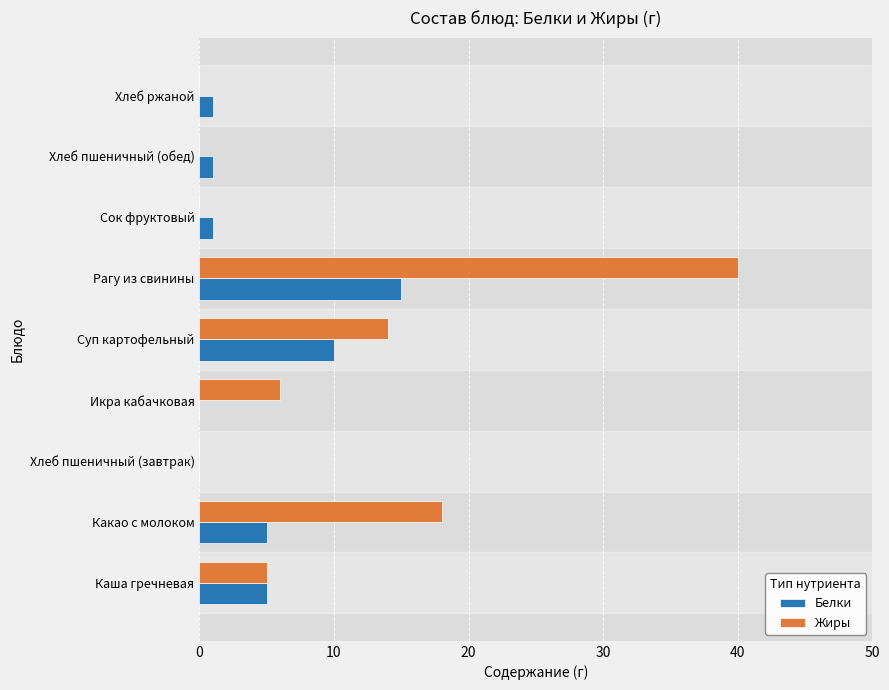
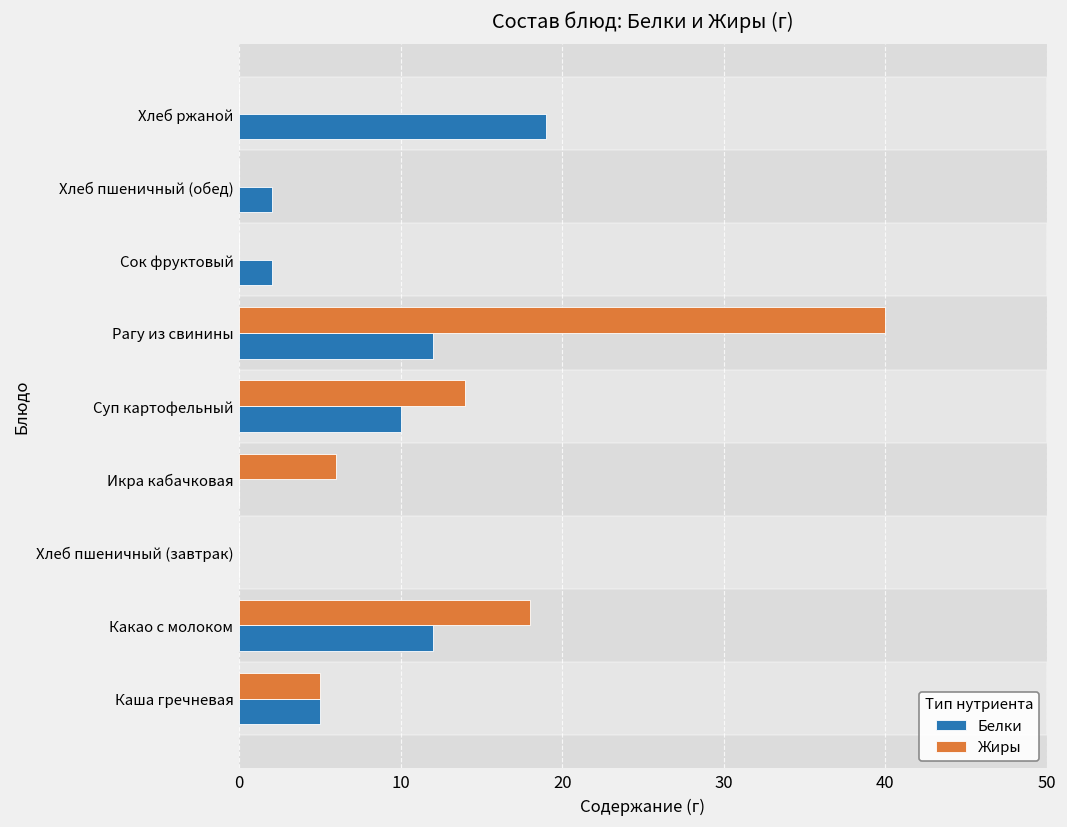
  {
    "Белки": {
-     "Хлеб ржаной": 1,
-     "Хлеб пшеничный (обед)": 1,
-     "Сок фруктовый": 1,
-     "Рагу из свинины": 15,
+     "Хлеб ржаной": 19,
+     "Хлеб пшеничный (обед)": 2,
+     "Сок фруктовый": 2,
+     "Рагу из свинины": 12,
      "Суп картофельный": 10,
      "Икра кабачковая": 0,
      "Хлеб пшеничный (завтрак)": 0,
-     "Какао с молоком": 5,
+     "Какао с молоком": 12,
      "Каша гречневая": 5
    },
    "Жиры": {
      "Хлеб ржаной": 0,
      "Хлеб пшеничный (обед)": 0,
      "Сок фруктовый": 0,
      "Рагу из свинины": 40,
      "Суп картофельный": 14,
      "Икра кабачковая": 6,
      "Хлеб пшеничный (завтрак)": 0,
      "Какао с молоком": 18,
      "Каша гречневая": 5
    }
  }
